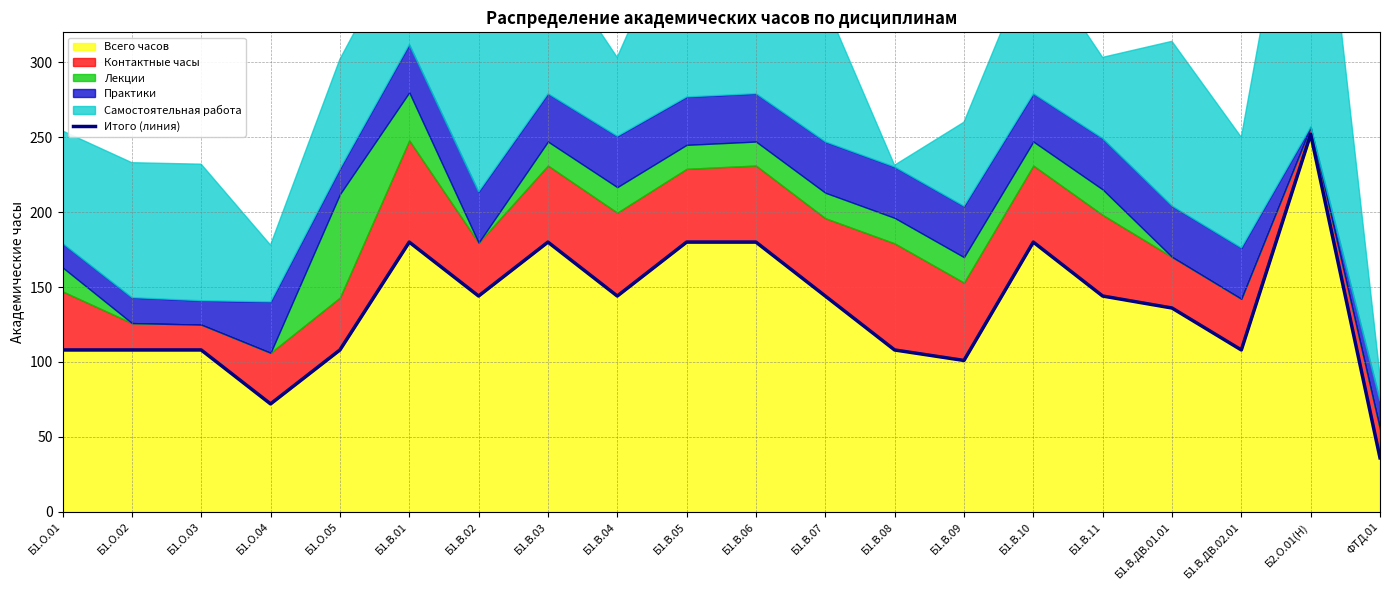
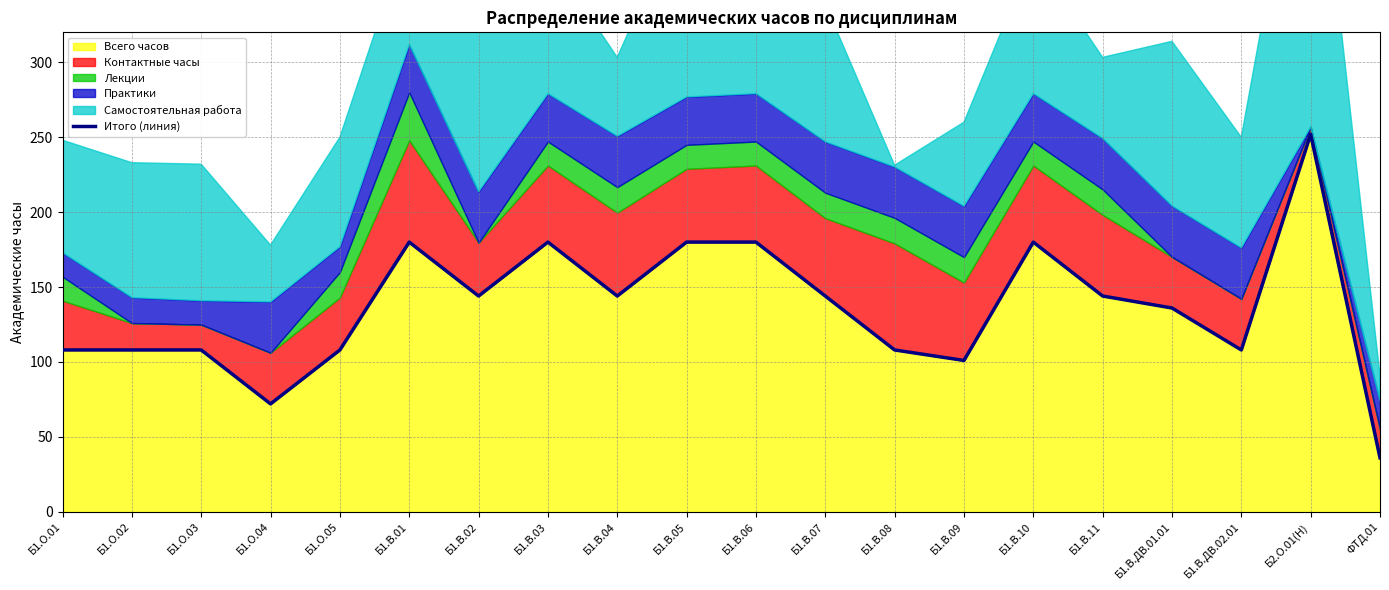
  {
    "Всего часов": {
      "Б1.О.01": 108,
      "Б1.О.02": 108,
      "Б1.О.03": 108,
      "Б1.О.04": 72,
      "Б1.О.05": 108,
      "Б1.В.01": 180,
      "Б1.В.02": 144,
      "Б1.В.03": 180,
      "Б1.В.04": 144,
      "Б1.В.05": 180,
      "Б1.В.06": 180,
      "Б1.В.07": 144,
      "Б1.В.08": 108,
      "Б1.В.09": 101,
      "Б1.В.10": 180,
      "Б1.В.11": 144,
      "Б1.В.ДВ.01.01": 136,
      "Б1.В.ДВ.02.01": 108,
      "Б2.О.01(Н)": 252,
      "ФТД.01": 36
    },
    "Контактные часы": {
-     "Б1.О.01": 39,
+     "Б1.О.01": 33,
      "Б1.О.05": 35,
      "Б1.В.01": 68,
      "Б1.В.03": 51,
      "Б1.В.04": 56,
      "Б1.В.05": 49,
      "Б1.В.06": 51,
      "Б1.В.07": 52,
      "Б1.В.08": 71,
      "Б1.В.09": 52,
      "Б1.В.10": 51,
      "Б1.В.11": 54
    },
    "Лекции": {
      "Б1.О.01": 16,
-     "Б1.О.05": 69,
+     "Б1.О.05": 17,
      "Б1.В.01": 32,
      "Б1.В.03": 16,
      "Б1.В.04": 17,
      "Б1.В.05": 16,
      "Б1.В.06": 16,
      "Б1.В.07": 17,
      "Б1.В.08": 17,
      "Б1.В.09": 17,
      "Б1.В.10": 16,
      "Б1.В.11": 17
    },
    "Практики": {
      "Б1.О.01": 16,
      "Б1.О.02": 17,
      "Б1.О.03": 16,
      "Б1.О.04": 34,
      "Б1.О.05": 17,
      "Б1.В.01": 32,
      "Б1.В.02": 34,
      "Б1.В.03": 32,
      "Б1.В.04": 34,
      "Б1.В.05": 32,
      "Б1.В.06": 32,
      "Б1.В.07": 34,
      "Б1.В.09": 34,
      "Б1.В.10": 32,
      "Б1.В.11": 34,
      "Б1.В.ДВ.01.01": 34,
      "Б1.В.ДВ.02.01": 34,
      "ФТД.01": 19
    },
    "Самостоятельная работа": {
      "Б1.О.01": 75,
      "Б1.О.02": 90,
      "Б1.О.03": 91,
      "Б1.О.04": 38,
      "Б1.О.05": 73,
      "Б1.В.04": 53,
      "Б1.В.09": 56,
      "Б1.В.11": 54,
      "Б1.В.ДВ.01.01": 110,
      "Б1.В.ДВ.02.01": 74,
      "ФТД.01": 17
    }
  }
